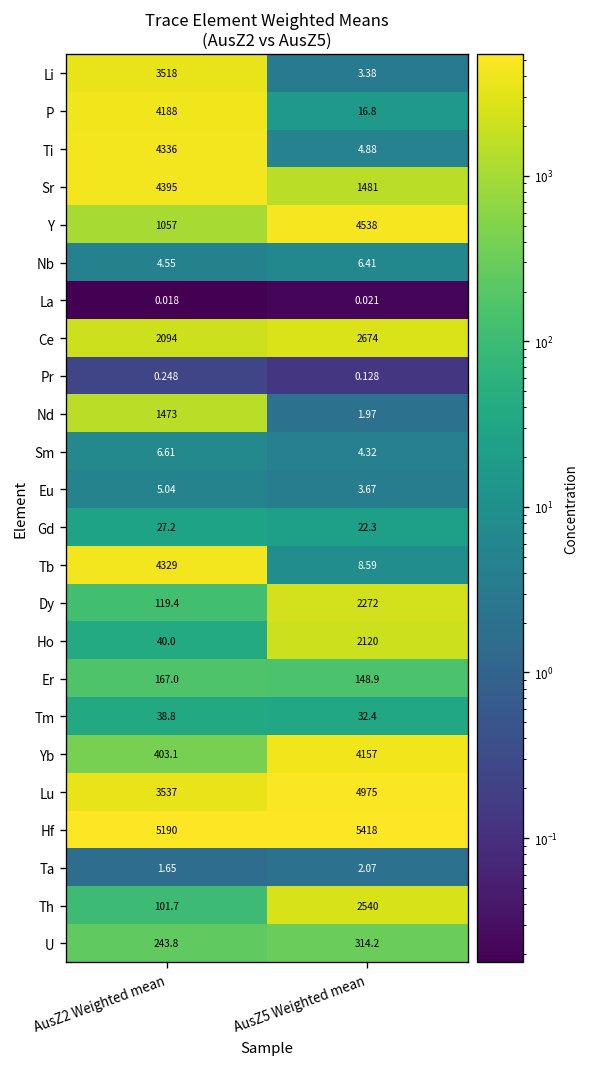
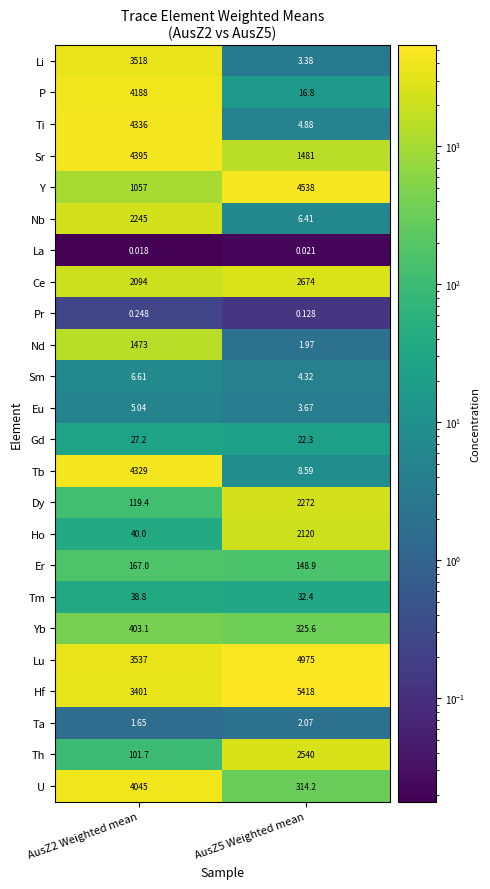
  {
    "Li": {
      "AusZ2 Weighted mean": 3518,
      "AusZ5 Weighted mean": 3.38
    },
    "P": {
      "AusZ2 Weighted mean": 4188,
      "AusZ5 Weighted mean": 16.8
    },
    "Ti": {
      "AusZ2 Weighted mean": 4336,
      "AusZ5 Weighted mean": 4.88
    },
    "Sr": {
      "AusZ2 Weighted mean": 4395,
      "AusZ5 Weighted mean": 1481
    },
    "Y": {
      "AusZ2 Weighted mean": 1057,
      "AusZ5 Weighted mean": 4538
    },
    "Nb": {
-     "AusZ2 Weighted mean": 4.55,
+     "AusZ2 Weighted mean": 2245,
      "AusZ5 Weighted mean": 6.41
    },
    "La": {
      "AusZ2 Weighted mean": 0.018,
      "AusZ5 Weighted mean": 0.021
    },
    "Ce": {
      "AusZ2 Weighted mean": 2094,
      "AusZ5 Weighted mean": 2674
    },
    "Pr": {
      "AusZ2 Weighted mean": 0.248,
      "AusZ5 Weighted mean": 0.128
    },
    "Nd": {
      "AusZ2 Weighted mean": 1473,
      "AusZ5 Weighted mean": 1.97
    },
    "Sm": {
      "AusZ2 Weighted mean": 6.61,
      "AusZ5 Weighted mean": 4.32
    },
    "Eu": {
      "AusZ2 Weighted mean": 5.04,
      "AusZ5 Weighted mean": 3.67
    },
    "Gd": {
      "AusZ2 Weighted mean": 27.2,
      "AusZ5 Weighted mean": 22.3
    },
    "Tb": {
      "AusZ2 Weighted mean": 4329,
      "AusZ5 Weighted mean": 8.59
    },
    "Dy": {
      "AusZ2 Weighted mean": 119.4,
      "AusZ5 Weighted mean": 2272
    },
    "Ho": {
      "AusZ2 Weighted mean": 40.0,
      "AusZ5 Weighted mean": 2120
    },
    "Er": {
      "AusZ2 Weighted mean": 167.0,
      "AusZ5 Weighted mean": 148.9
    },
    "Tm": {
      "AusZ2 Weighted mean": 38.8,
      "AusZ5 Weighted mean": 32.4
    },
    "Yb": {
      "AusZ2 Weighted mean": 403.1,
-     "AusZ5 Weighted mean": 4157
+     "AusZ5 Weighted mean": 325.6
    },
    "Lu": {
      "AusZ2 Weighted mean": 3537,
      "AusZ5 Weighted mean": 4975
    },
    "Hf": {
-     "AusZ2 Weighted mean": 5190,
+     "AusZ2 Weighted mean": 3401,
      "AusZ5 Weighted mean": 5418
    },
    "Ta": {
      "AusZ2 Weighted mean": 1.65,
      "AusZ5 Weighted mean": 2.07
    },
    "Th": {
      "AusZ2 Weighted mean": 101.7,
      "AusZ5 Weighted mean": 2540
    },
    "U": {
-     "AusZ2 Weighted mean": 243.8,
+     "AusZ2 Weighted mean": 4045,
      "AusZ5 Weighted mean": 314.2
    }
  }
